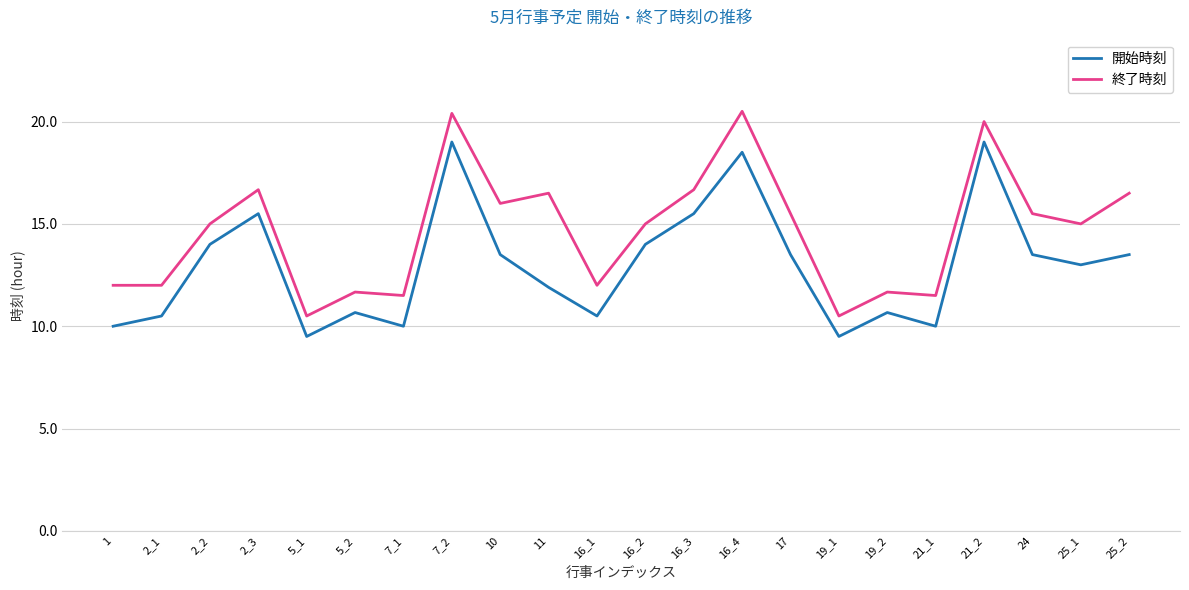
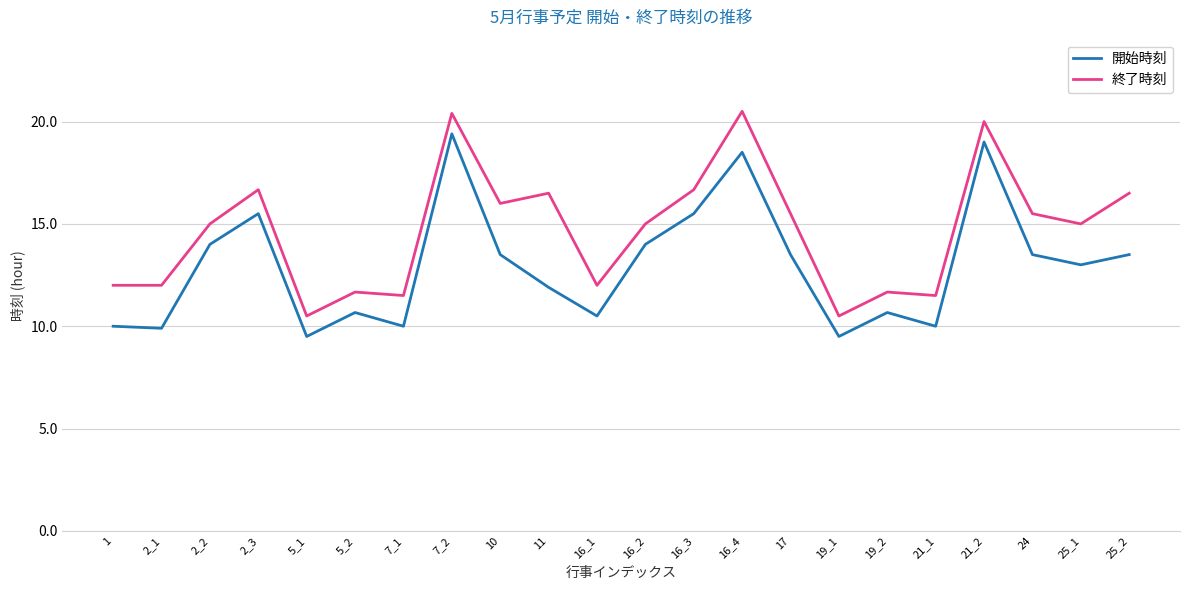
  {
    "開始時刻": {
      "1": 10.0,
-     "2_1": 10.5,
+     "2_1": 9.9,
      "2_2": 14.0,
      "2_3": 15.5,
      "5_1": 9.5,
      "5_2": 10.7,
      "7_1": 10.0,
-     "7_2": 19.0,
+     "7_2": 19.4,
      "10": 13.5,
      "11": 11.9,
      "16_1": 10.5,
      "16_2": 14.0,
      "16_3": 15.5,
      "16_4": 18.5,
      "17": 13.5,
      "19_1": 9.5,
      "19_2": 10.7,
      "21_1": 10.0,
      "21_2": 19.0,
      "24": 13.5,
      "25_1": 13.0,
      "25_2": 13.5
    },
    "終了時刻": {
      "1": 12.0,
      "2_1": 12.0,
      "2_2": 15.0,
      "2_3": 16.7,
      "5_1": 10.5,
      "5_2": 11.7,
      "7_1": 11.5,
      "7_2": 20.4,
      "10": 16.0,
      "11": 16.5,
      "16_1": 12.0,
      "16_2": 15.0,
      "16_3": 16.7,
      "16_4": 20.5,
      "17": 15.5,
      "19_1": 10.5,
      "19_2": 11.7,
      "21_1": 11.5,
      "21_2": 20.0,
      "24": 15.5,
      "25_1": 15.0,
      "25_2": 16.5
    }
  }
